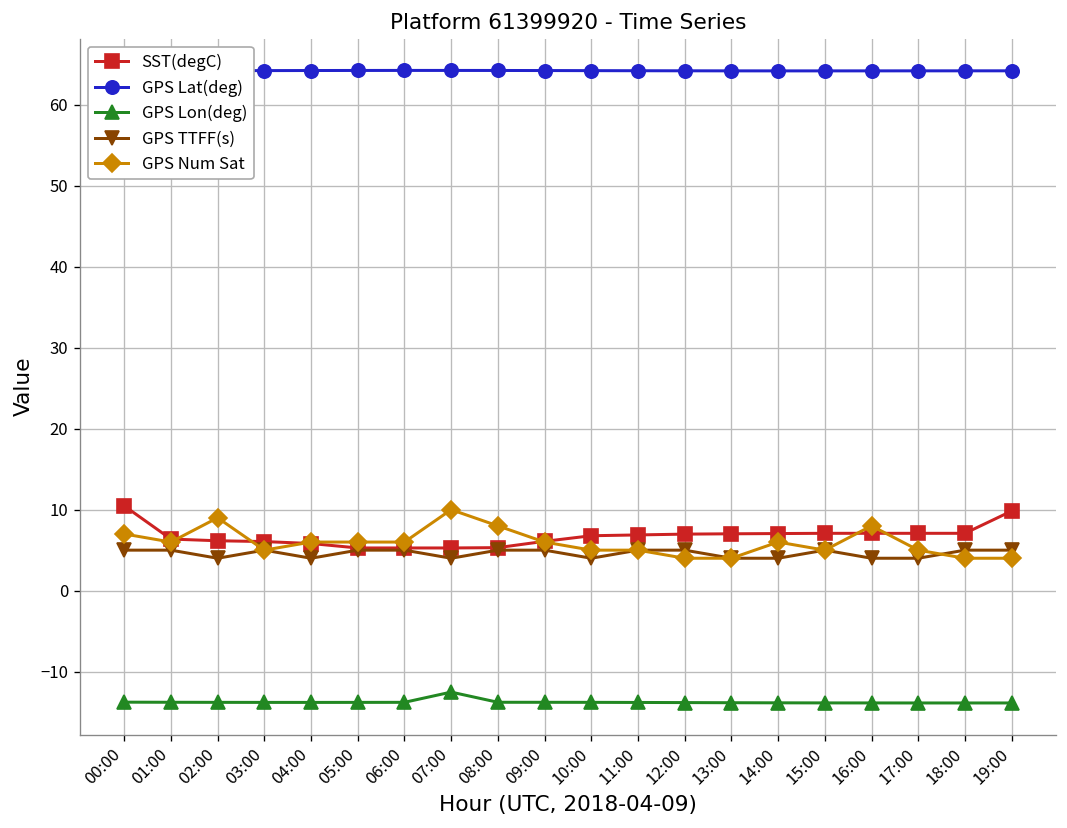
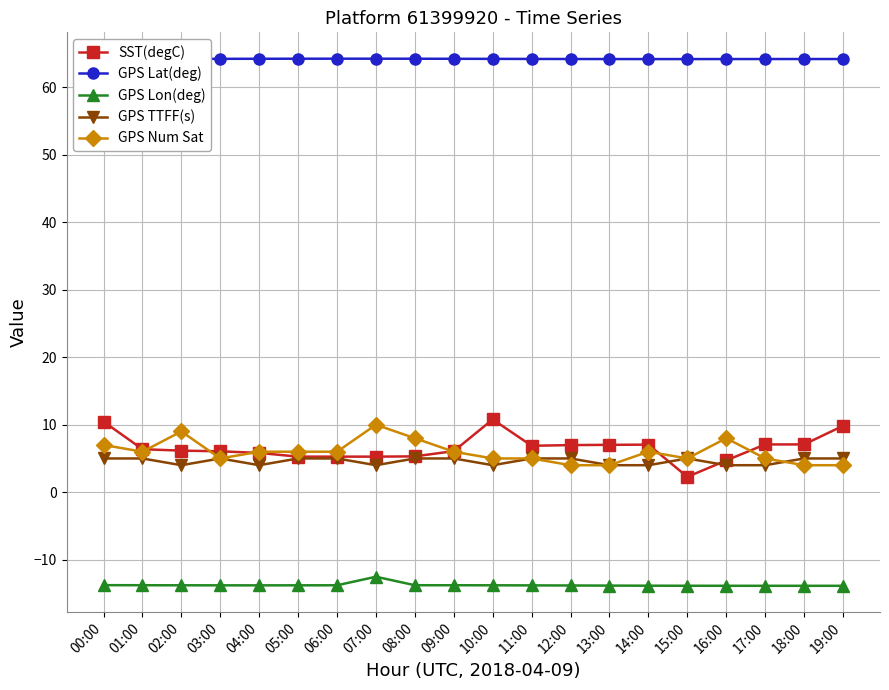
  {
    "SST(degC)": {
      "00:00": 10,
      "02:00": 6,
      "03:00": 6,
      "07:00": 5,
-     "10:00": 7,
+     "10:00": 11,
      "11:00": 7,
      "12:00": 7,
      "13:00": 7,
      "14:00": 7,
-     "15:00": 7,
-     "16:00": 7,
+     "15:00": 2,
+     "16:00": 5,
      "17:00": 7,
      "18:00": 7,
      "19:00": 10
    },
    "GPS Lat(deg)": {
      "03:00": 64,
      "04:00": 64,
      "05:00": 64,
      "06:00": 64,
      "07:00": 64,
      "08:00": 64,
      "09:00": 64,
      "10:00": 64,
      "11:00": 64,
      "12:00": 64,
      "13:00": 64,
      "14:00": 64,
      "15:00": 64,
      "16:00": 64,
      "17:00": 64,
      "18:00": 64,
      "19:00": 64
    },
    "GPS Lon(deg)": {
      "00:00": -14,
      "01:00": -14,
      "02:00": -14,
      "03:00": -14,
      "04:00": -14,
      "05:00": -14,
      "06:00": -14,
      "07:00": -13,
      "08:00": -14,
      "09:00": -14,
      "10:00": -14,
      "11:00": -14,
      "12:00": -14,
      "13:00": -14,
      "14:00": -14,
      "15:00": -14,
      "16:00": -14,
      "17:00": -14,
      "18:00": -14,
      "19:00": -14
    },
    "GPS TTFF(s)": {
      "00:00": 5,
      "01:00": 5,
      "02:00": 4,
      "04:00": 4,
      "07:00": 4,
      "09:00": 5,
      "10:00": 4,
      "12:00": 5,
      "14:00": 4,
      "16:00": 4,
      "17:00": 4,
      "18:00": 5,
      "19:00": 5
    },
    "GPS Num Sat": {
      "00:00": 7,
      "02:00": 9,
      "05:00": 6,
      "06:00": 6,
      "07:00": 10,
      "08:00": 8,
      "10:00": 5,
      "12:00": 4,
      "14:00": 6,
      "16:00": 8,
      "17:00": 5,
      "18:00": 4,
      "19:00": 4
    }
  }
